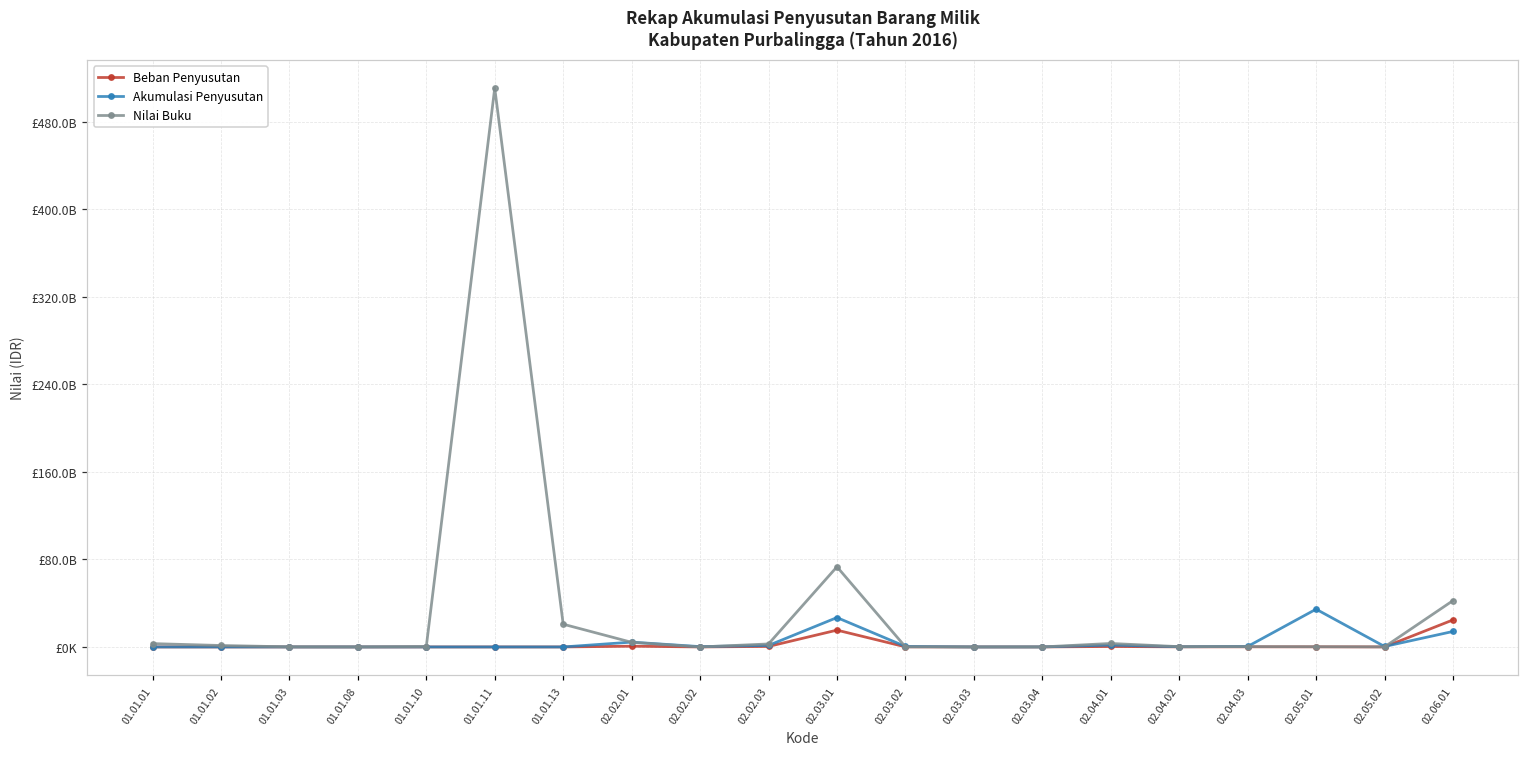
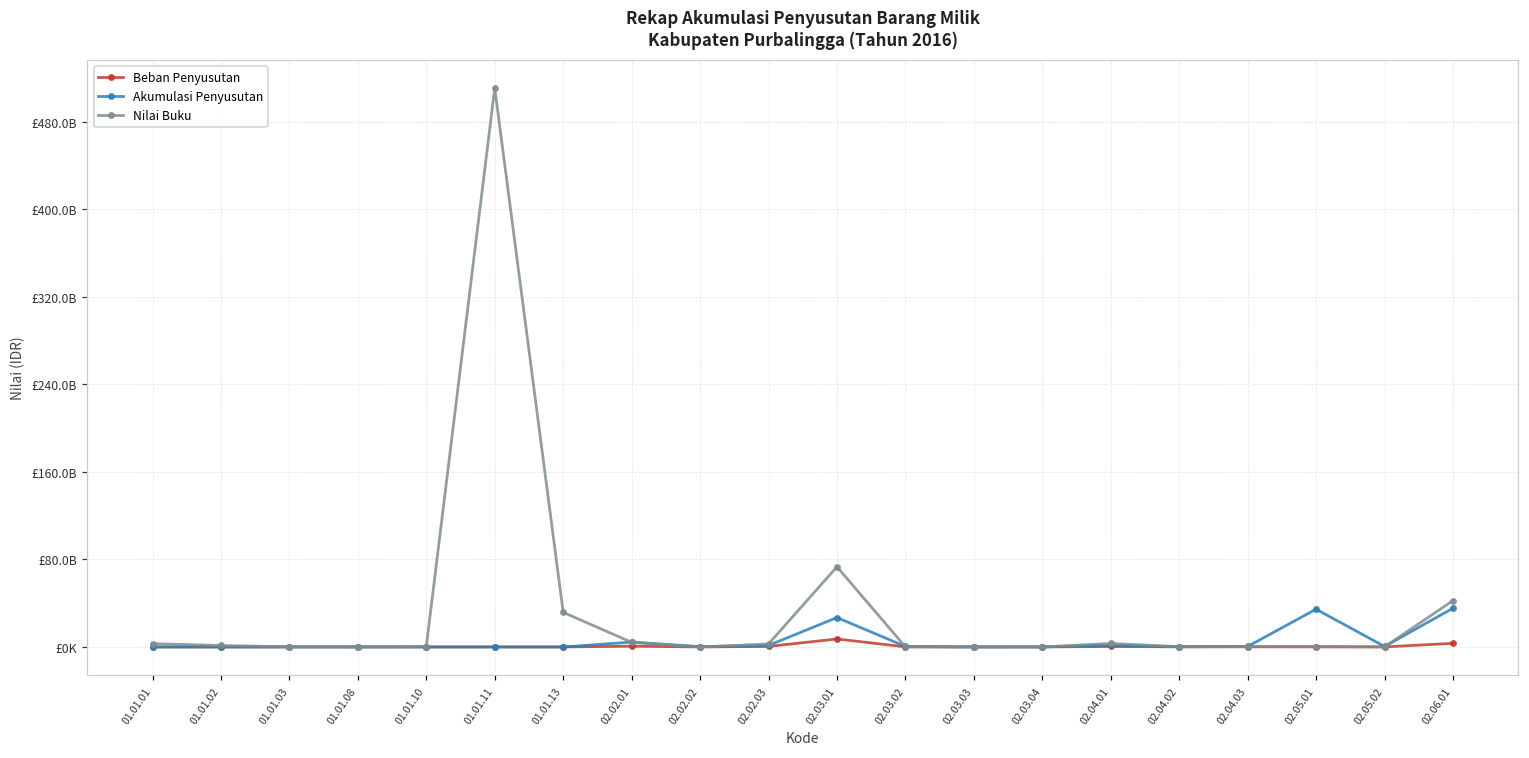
  {
    "Beban Penyusutan": {
      "02.02.01": "£0",
-     "02.03.01": "£20000000000",
-     "02.06.01": "£20000000000"
+     "02.03.01": "£10000000000",
+     "02.06.01": "£0"
    },
    "Akumulasi Penyusutan": {
      "02.03.01": "£30000000000",
      "02.05.01": "£30000000000",
-     "02.06.01": "£10000000000"
+     "02.06.01": "£40000000000"
    },
    "Nilai Buku": {
      "01.01.01": "£0",
      "01.01.11": "£510000000000",
-     "01.01.13": "£20000000000",
+     "01.01.13": "£30000000000",
      "02.03.01": "£70000000000",
      "02.06.01": "£40000000000"
    }
  }
